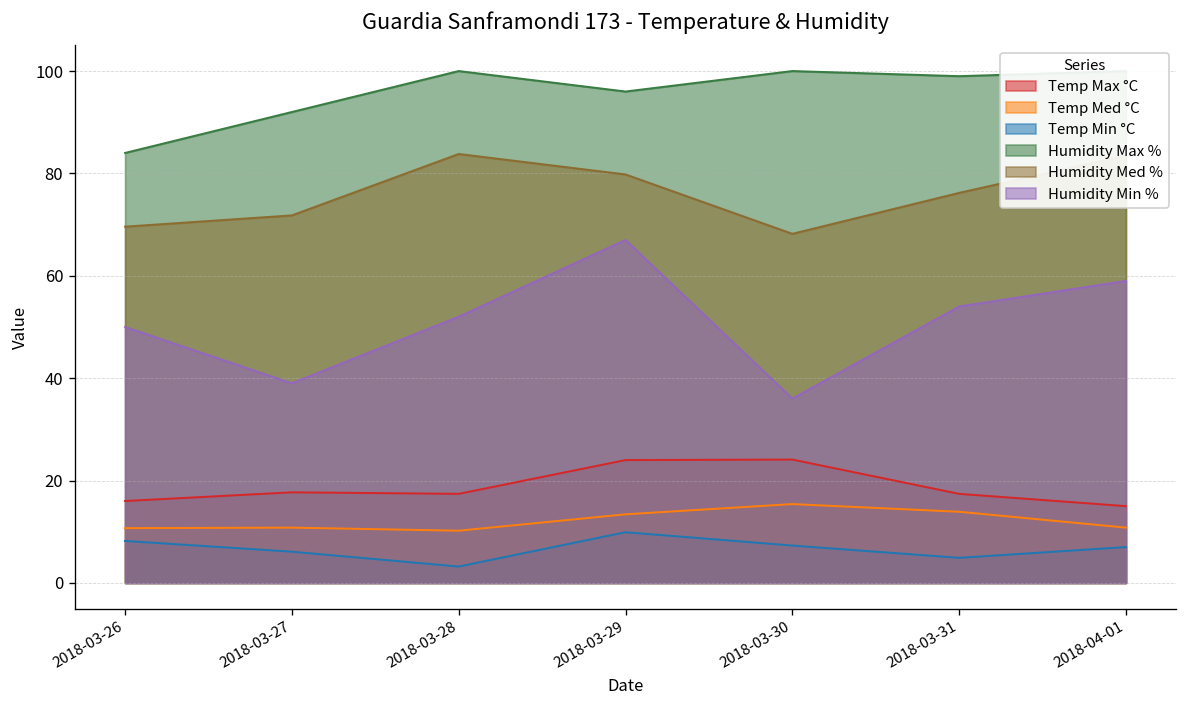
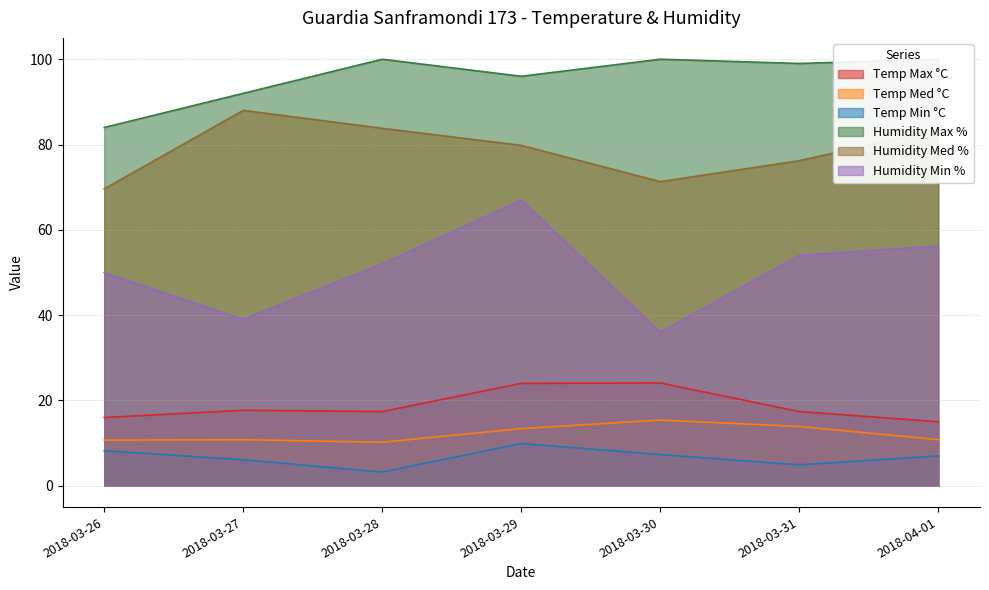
  {
    "Temp Max °C": {
      "2018-03-26": 16,
      "2018-03-27": 18,
      "2018-03-28": 17,
      "2018-03-29": 24,
      "2018-03-30": 24,
      "2018-03-31": 17,
      "2018-04-01": 15
    },
    "Temp Med °C": {
      "2018-03-26": 11,
      "2018-03-27": 11,
      "2018-03-28": 10,
      "2018-03-29": 13,
      "2018-03-30": 15,
      "2018-03-31": 14,
      "2018-04-01": 11
    },
    "Temp Min °C": {
      "2018-03-26": 8,
      "2018-03-27": 6,
      "2018-03-28": 3,
      "2018-03-29": 10,
      "2018-03-30": 7,
      "2018-03-31": 5,
      "2018-04-01": 7
    },
    "Humidity Max %": {
      "2018-03-26": 84,
      "2018-03-27": 92,
      "2018-03-28": 100,
      "2018-03-29": 96,
      "2018-03-30": 100,
      "2018-03-31": 99
    },
    "Humidity Med %": {
      "2018-03-26": 70,
-     "2018-03-27": 72,
+     "2018-03-27": 88,
      "2018-03-28": 84,
      "2018-03-29": 80,
-     "2018-03-30": 68,
+     "2018-03-30": 71,
      "2018-03-31": 76
    },
    "Humidity Min %": {
      "2018-03-26": 50,
      "2018-03-27": 39,
      "2018-03-28": 52,
      "2018-03-29": 67,
      "2018-03-30": 36,
      "2018-03-31": 54,
-     "2018-04-01": 59
+     "2018-04-01": 56
    }
  }
